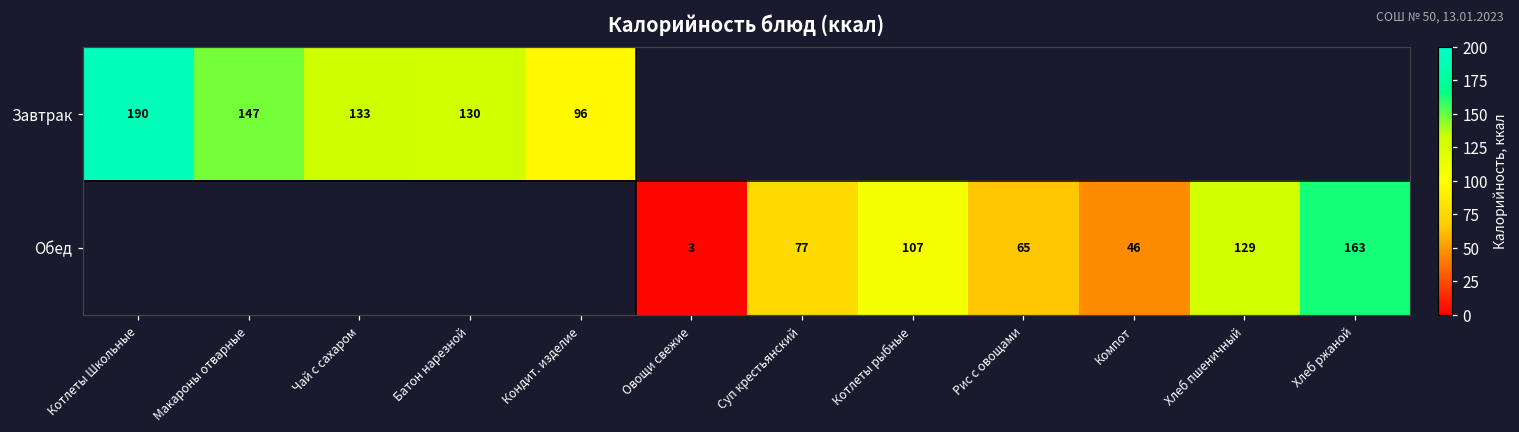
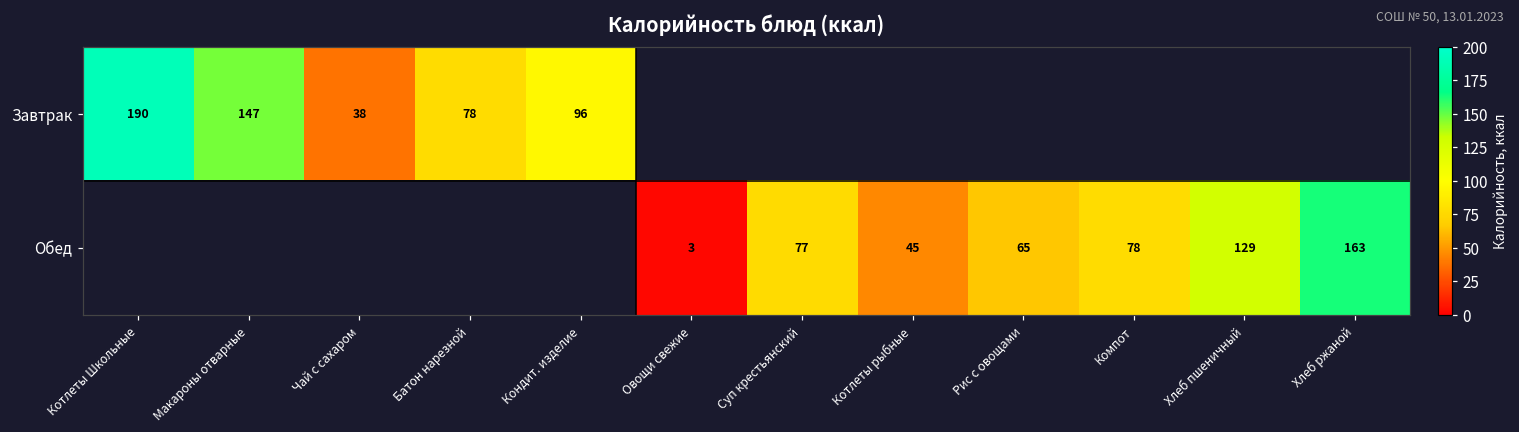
  {
    "Завтрак": {
      "Котлеты Школьные": 190,
      "Макароны отварные": 147,
-     "Чай с сахаром": 133,
-     "Батон нарезной": 130,
+     "Чай с сахаром": 38,
+     "Батон нарезной": 78,
      "Кондит. изделие": 96
    },
    "Обед": {
      "Овощи свежие": 3,
      "Суп крестьянский": 77,
-     "Котлеты рыбные": 107,
+     "Котлеты рыбные": 45,
      "Рис с овощами": 65,
-     "Компот": 46,
+     "Компот": 78,
      "Хлеб пшеничный": 129,
      "Хлеб ржаной": 163
    }
  }
